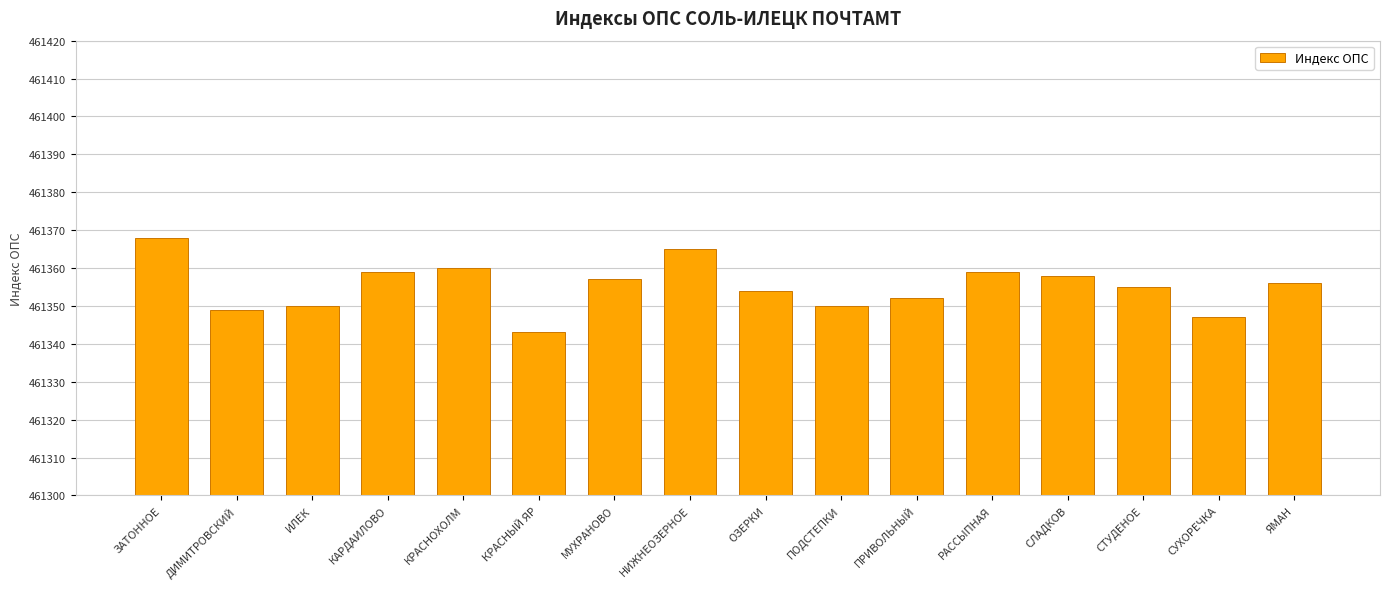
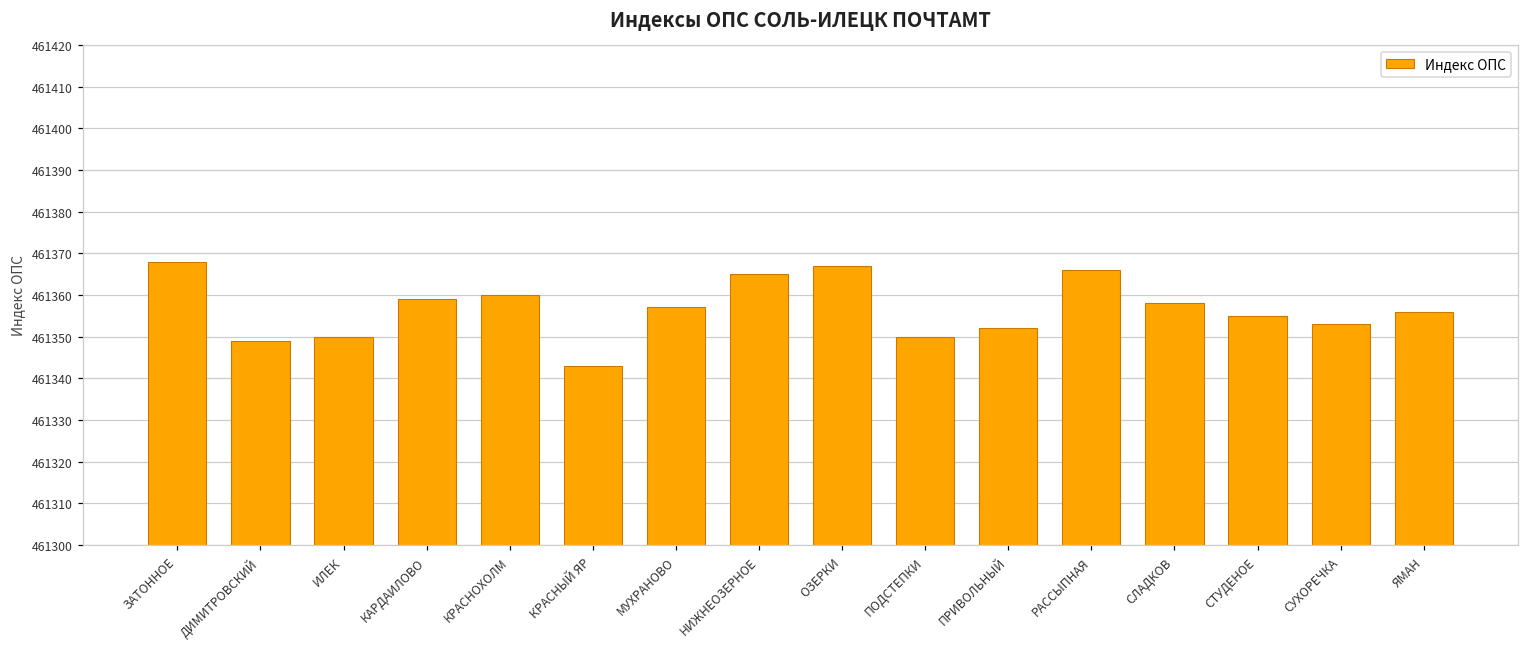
  {
    "ЗАТОННОЕ": 461368,
    "ДИМИТРОВСКИЙ": 461349,
    "ИЛЕК": 461350,
    "КАРДАИЛОВО": 461359,
    "КРАСНОХОЛМ": 461360,
    "КРАСНЫЙ ЯР": 461343,
    "МУХРАНОВО": 461357,
    "НИЖНЕОЗЕРНОЕ": 461365,
-   "ОЗЕРКИ": 461354,
+   "ОЗЕРКИ": 461367,
    "ПОДСТЕПКИ": 461350,
    "ПРИВОЛЬНЫЙ": 461352,
-   "РАССЫПНАЯ": 461359,
+   "РАССЫПНАЯ": 461366,
    "СЛАДКОВ": 461358,
    "СТУДЕНОЕ": 461355,
-   "СУХОРЕЧКА": 461347,
+   "СУХОРЕЧКА": 461353,
    "ЯМАН": 461356
  }
